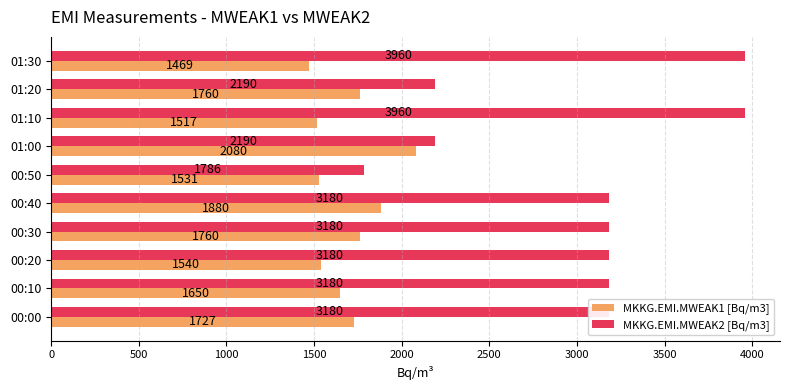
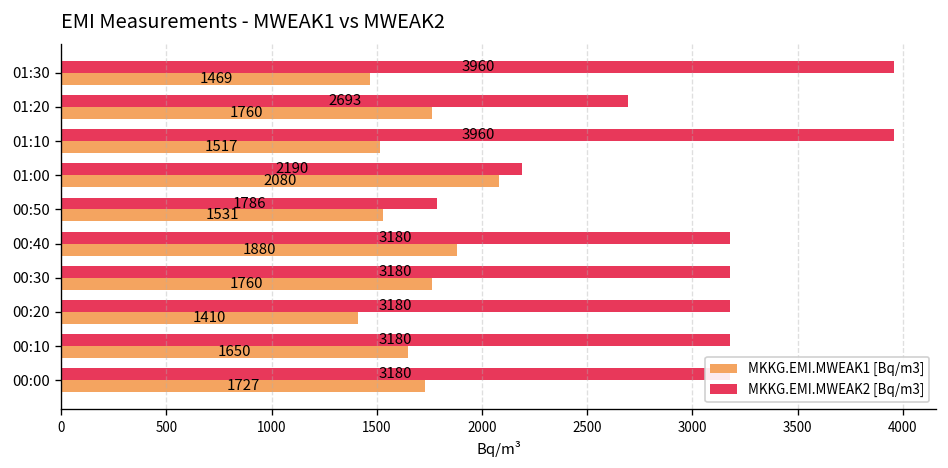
  {
    "MKKG.EMI.MWEAK1 [Bq/m3]": {
      "01:30": 1469,
      "01:20": 1760,
      "01:10": 1517,
      "00:50": 1531,
      "00:40": 1880,
      "00:30": 1760,
-     "00:20": 1540,
+     "00:20": 1410,
      "00:10": 1650,
      "00:00": 1727
    },
    "MKKG.EMI.MWEAK2 [Bq/m3]": {
      "01:30": 3960,
-     "01:20": 2190,
+     "01:20": 2693,
      "01:10": 3960,
      "00:50": 1786,
      "00:40": 3180,
      "00:30": 3180,
      "00:20": 3180,
      "00:10": 3180
    }
  }
